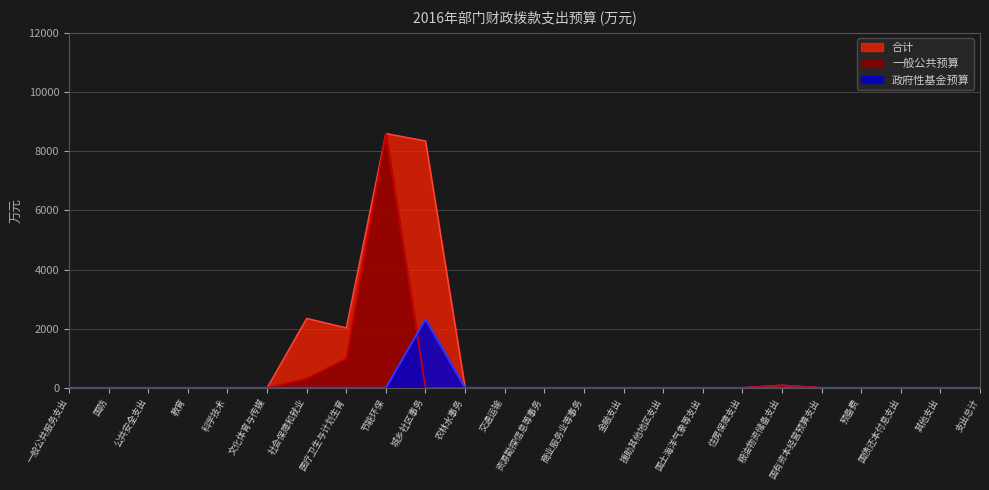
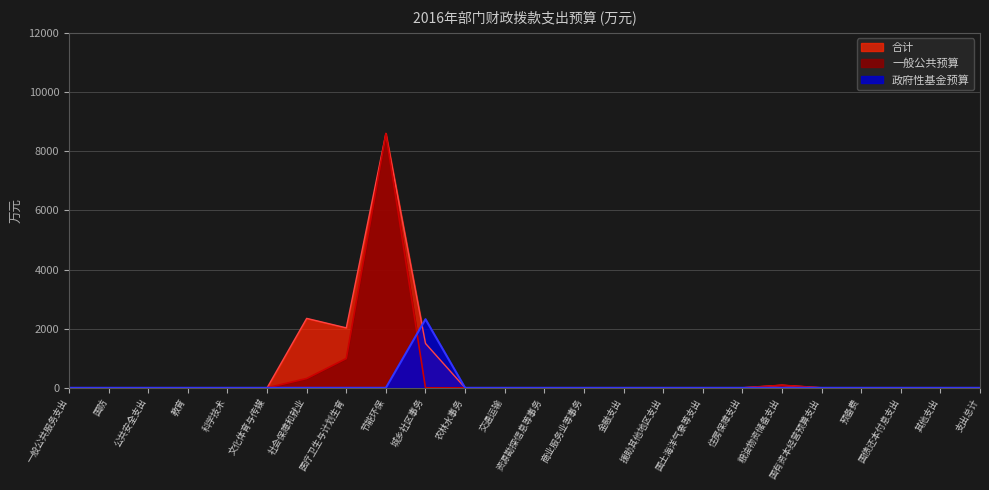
  {
    "合计": {
      "社会保障和就业": 2300,
      "医疗卫生与计划生育": 2000,
-     "城乡社区事务": 8300
+     "城乡社区事务": 1500
    },
    "一般公共预算": {
      "社会保障和就业": 300,
      "医疗卫生与计划生育": 1000,
      "城乡社区事务": 0
    },
    "政府性基金预算": {
      "社会保障和就业": 0,
      "医疗卫生与计划生育": 0,
      "节能环保": 0,
      "城乡社区事务": 2300
    }
  }
